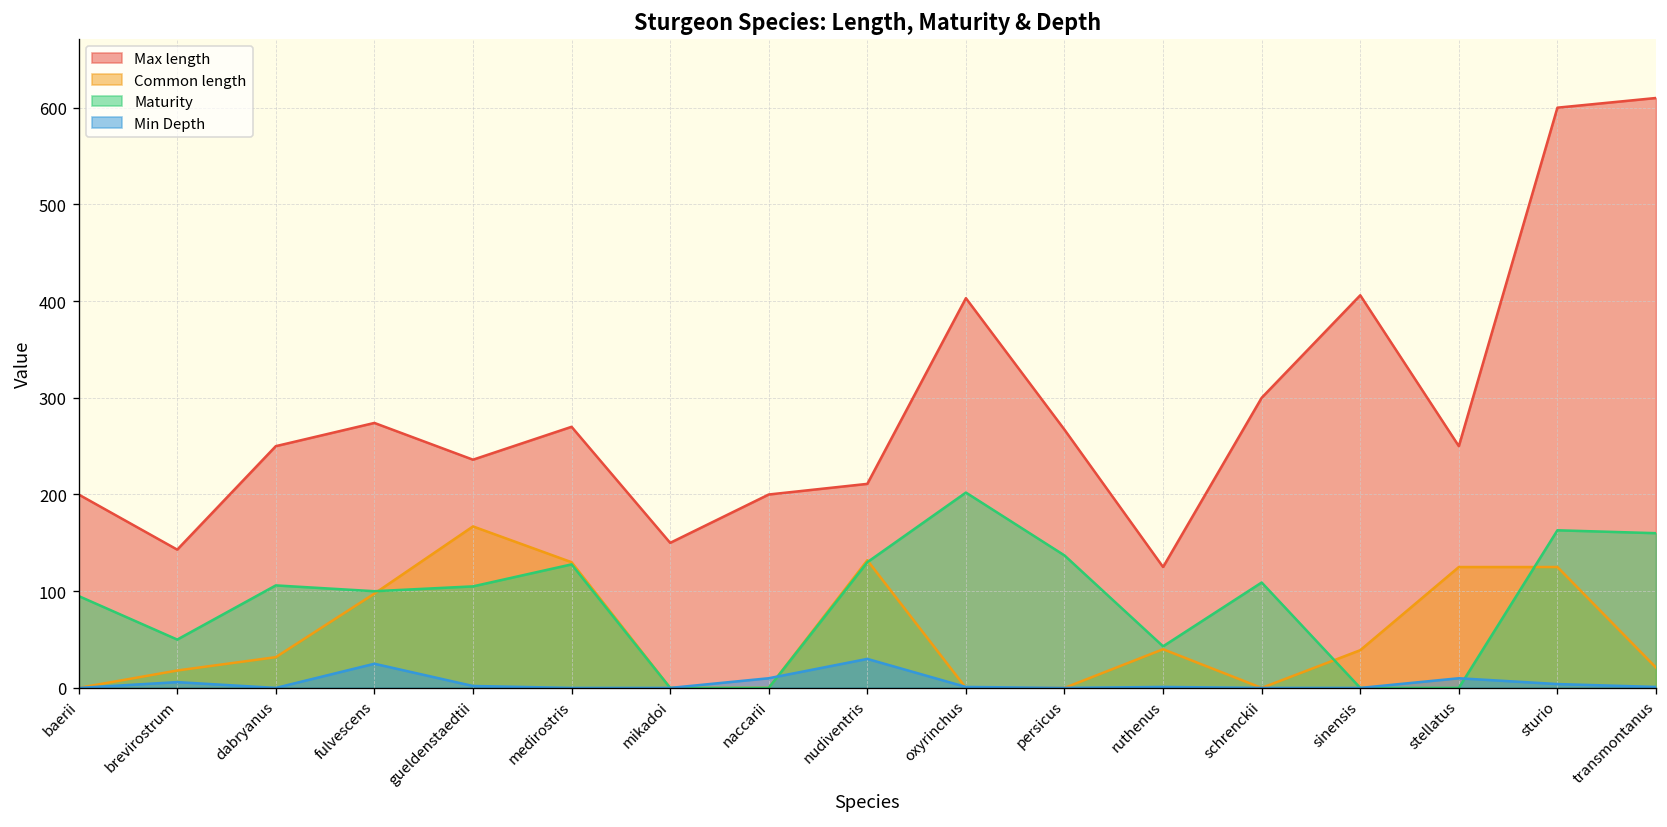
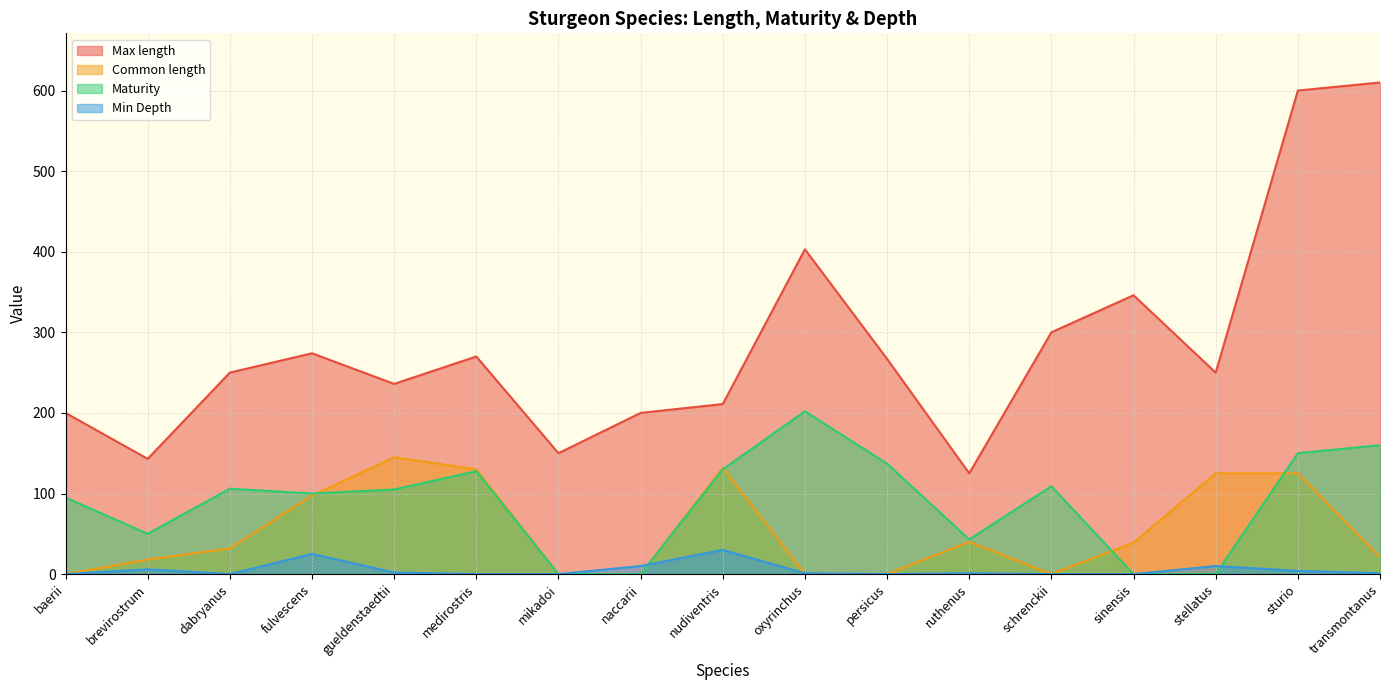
  {
    "Max length": {
      "baerii": 200,
      "brevirostrum": 140,
      "dabryanus": 250,
      "fulvescens": 270,
      "gueldenstaedtii": 240,
      "medirostris": 270,
      "mikadoi": 150,
      "naccarii": 200,
      "nudiventris": 210,
      "oxyrinchus": 400,
      "persicus": 270,
      "ruthenus": 130,
      "schrenckii": 300,
-     "sinensis": 410,
+     "sinensis": 350,
      "stellatus": 250,
      "sturio": 600,
      "transmontanus": 610
    },
    "Common length": {
      "brevirostrum": 20,
      "dabryanus": 30,
-     "gueldenstaedtii": 170,
+     "gueldenstaedtii": 150,
      "sinensis": 40,
      "stellatus": 130,
      "sturio": 130,
      "transmontanus": 20
    },
    "Maturity": {
      "baerii": 100,
      "brevirostrum": 50,
      "dabryanus": 110,
      "gueldenstaedtii": 110,
      "oxyrinchus": 200,
      "persicus": 140,
      "schrenckii": 110,
      "stellatus": 0,
-     "sturio": 160,
+     "sturio": 150,
      "transmontanus": 160
    },
    "Min Depth": {
      "brevirostrum": 10,
      "dabryanus": 0,
      "fulvescens": 30,
      "gueldenstaedtii": 0,
      "medirostris": 0,
      "naccarii": 10,
      "nudiventris": 30,
      "ruthenus": 0,
      "stellatus": 10,
      "sturio": 0,
      "transmontanus": 0
    }
  }
